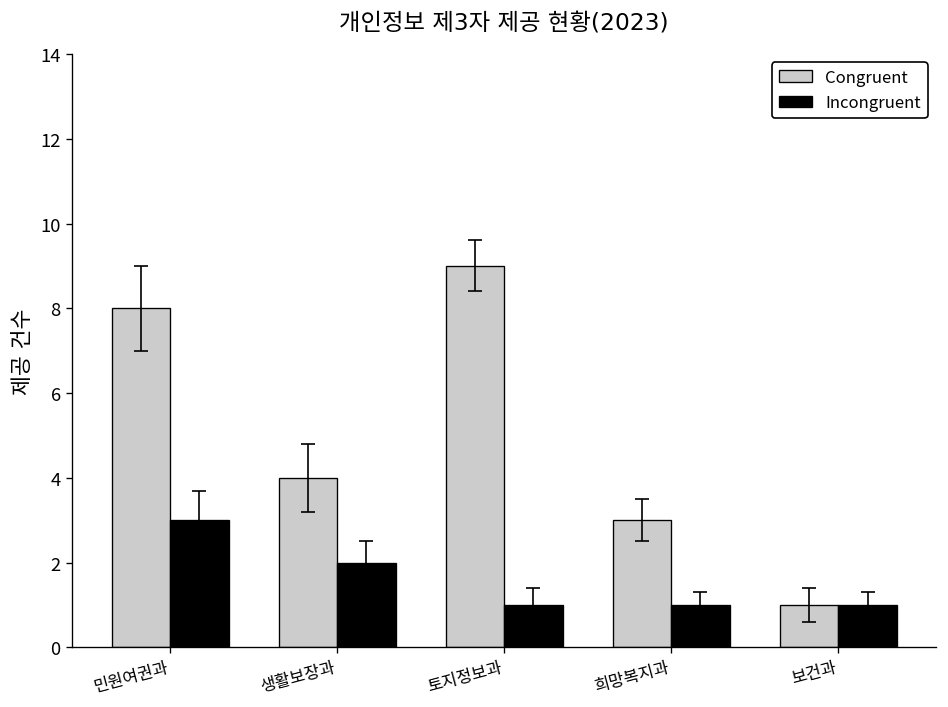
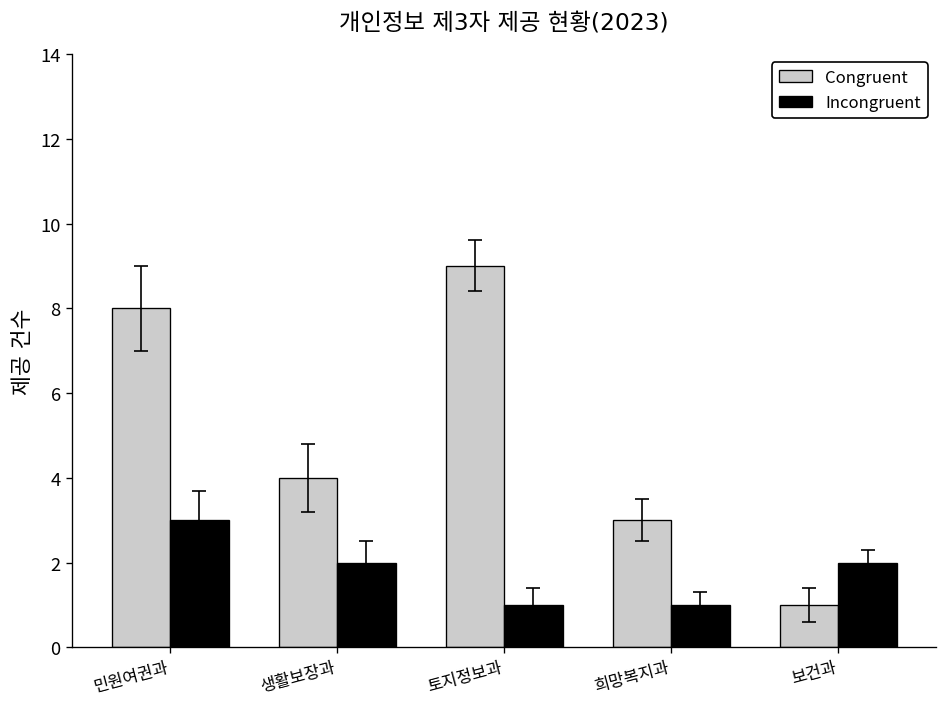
  {
    "Congruent": {
      "민원여권과": 8,
      "생활보장과": 4,
      "토지정보과": 9,
      "희망복지과": 3,
      "보건과": 1
    },
    "Incongruent": {
      "민원여권과": 3,
      "생활보장과": 2,
      "토지정보과": 1,
      "희망복지과": 1,
-     "보건과": 1
+     "보건과": 2
    }
  }
